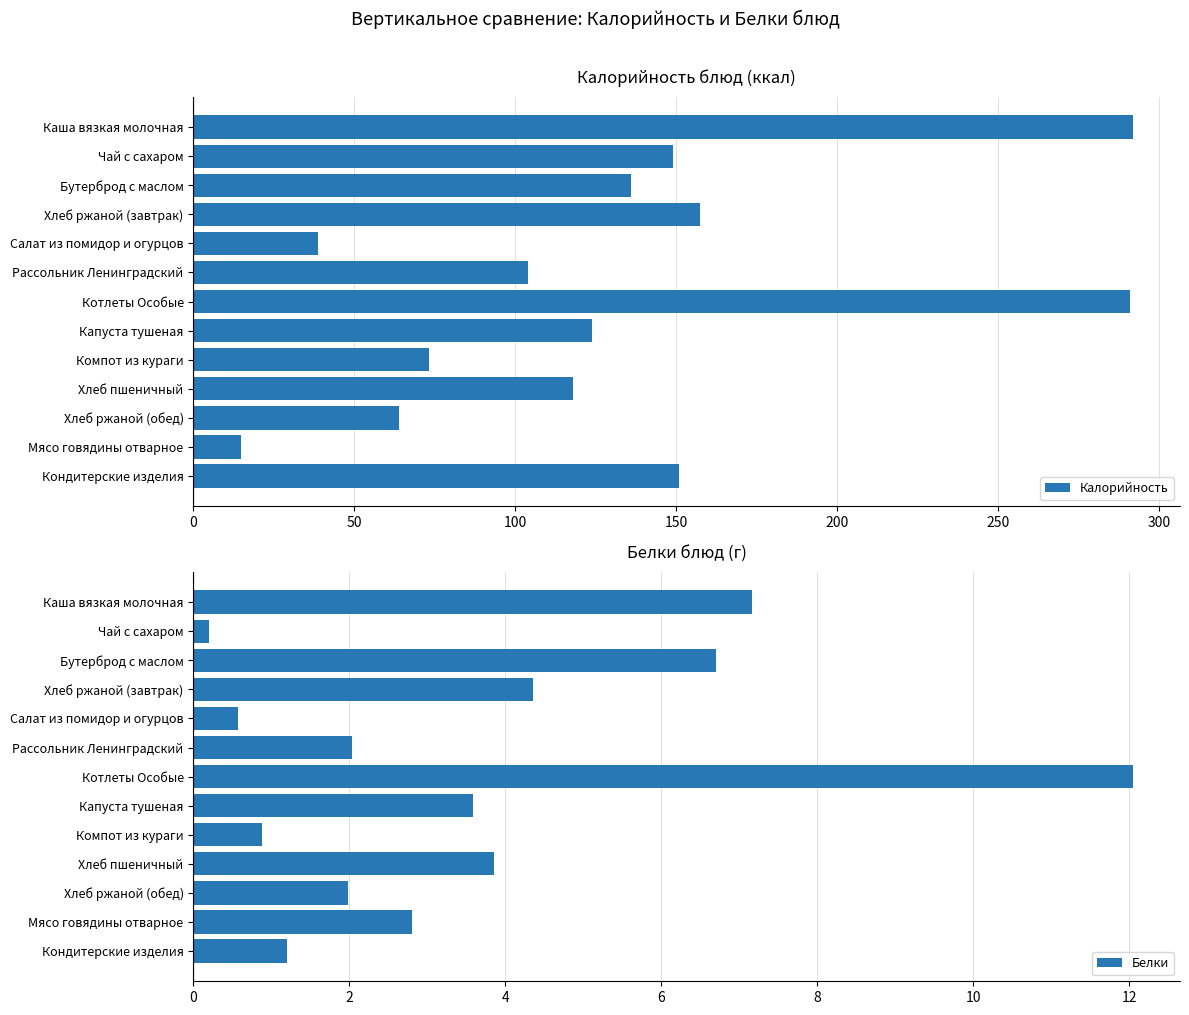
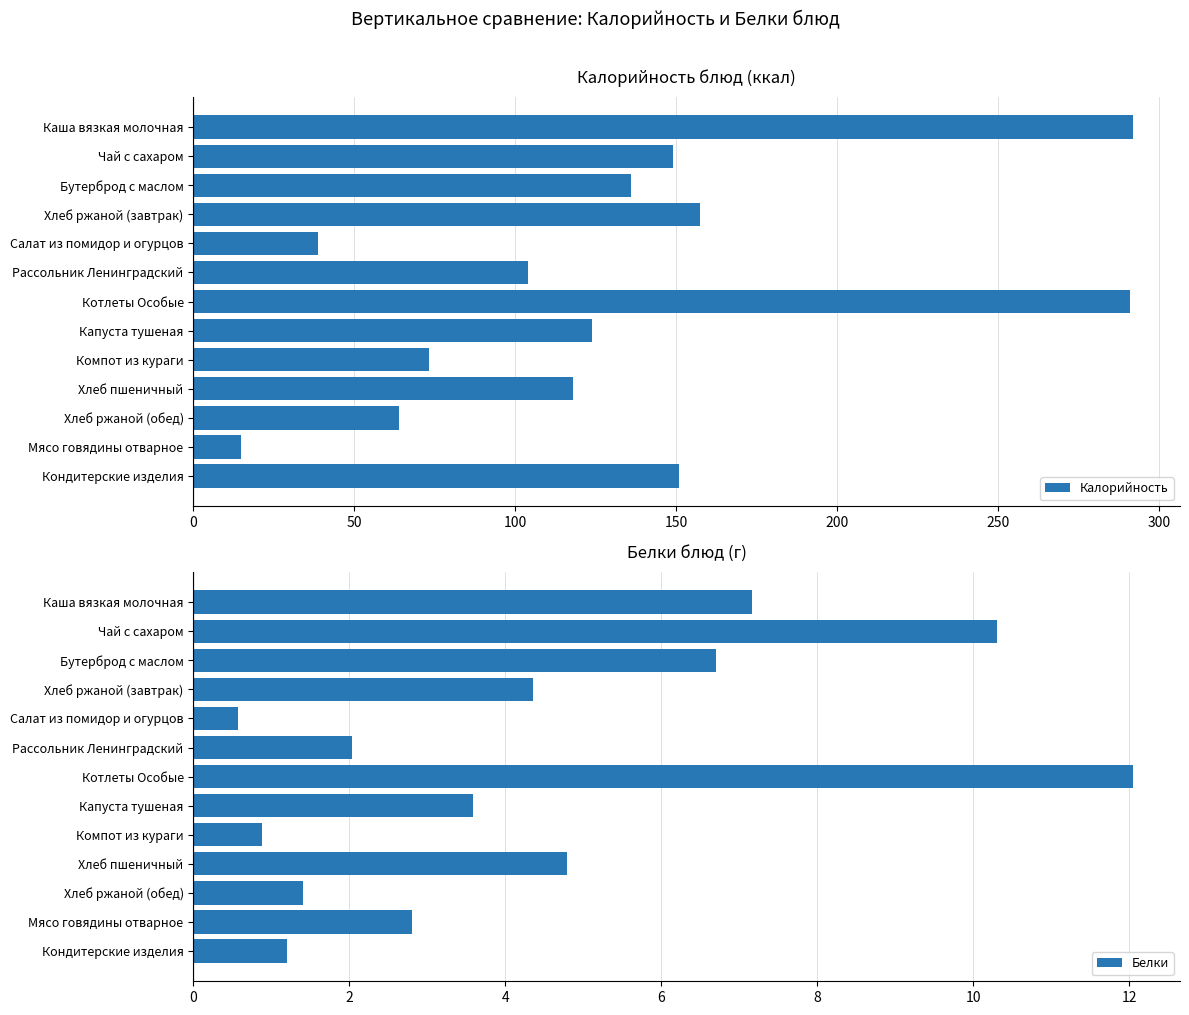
  {
    "Калорийность блюд (ккал)": {
      "Каша вязкая молочная": 292,
      "Чай с сахаром": 149,
      "Бутерброд с маслом": 136,
      "Хлеб ржаной (завтрак)": 158,
      "Салат из помидор и огурцов": 39,
      "Рассольник Ленинградский": 104,
      "Котлеты Особые": 291,
      "Капуста тушеная": 124,
      "Компот из кураги": 73,
      "Хлеб пшеничный": 118,
      "Хлеб ржаной (обед)": 64,
      "Мясо говядины отварное": 15,
      "Кондитерские изделия": 151
    },
    "Белки блюд (г)": {
      "Каша вязкая молочная": 7.2,
-     "Чай с сахаром": 0.2,
+     "Чай с сахаром": 10.3,
      "Бутерброд с маслом": 6.7,
      "Хлеб ржаной (завтрак)": 4.4,
      "Салат из помидор и огурцов": 0.6,
      "Рассольник Ленинградский": 2.0,
      "Котлеты Особые": 12.1,
      "Капуста тушеная": 3.6,
      "Компот из кураги": 0.9,
-     "Хлеб пшеничный": 3.9,
-     "Хлеб ржаной (обед)": 2.0,
+     "Хлеб пшеничный": 4.8,
+     "Хлеб ржаной (обед)": 1.4,
      "Мясо говядины отварное": 2.8,
      "Кондитерские изделия": 1.2
    }
  }
